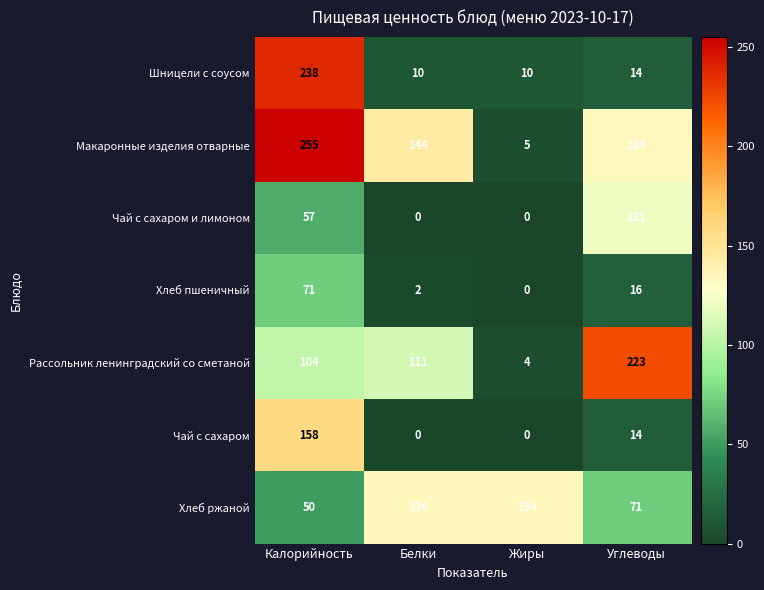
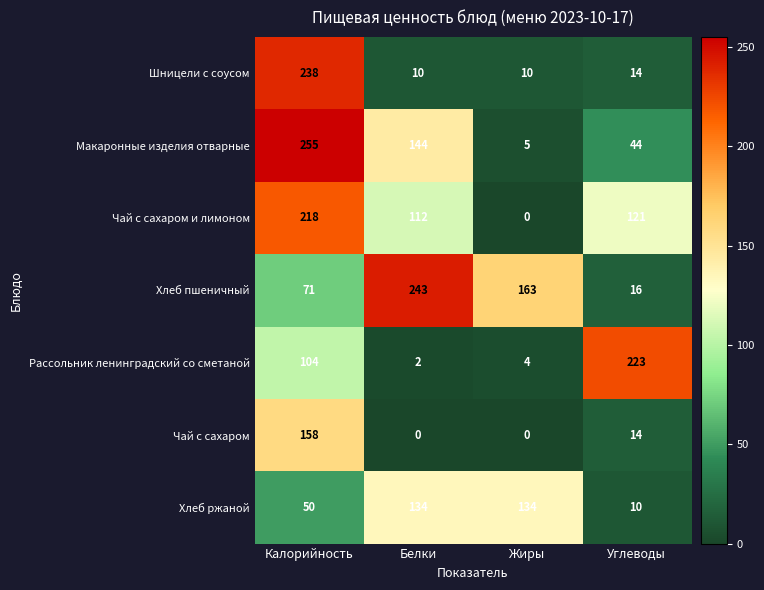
  {
    "Шницели с соусом": {
      "Калорийность": 238,
      "Белки": 10,
      "Жиры": 10,
      "Углеводы": 14
    },
    "Макаронные изделия отварные": {
      "Калорийность": 255,
      "Белки": 144,
      "Жиры": 5,
-     "Углеводы": 133
+     "Углеводы": 44
    },
    "Чай с сахаром и лимоном": {
-     "Калорийность": 57,
-     "Белки": 0,
+     "Калорийность": 218,
+     "Белки": 112,
      "Жиры": 0,
      "Углеводы": 121
    },
    "Хлеб пшеничный": {
      "Калорийность": 71,
-     "Белки": 2,
-     "Жиры": 0,
+     "Белки": 243,
+     "Жиры": 163,
      "Углеводы": 16
    },
    "Рассольник ленинградский со сметаной": {
      "Калорийность": 104,
-     "Белки": 111,
+     "Белки": 2,
      "Жиры": 4,
      "Углеводы": 223
    },
    "Чай с сахаром": {
      "Калорийность": 158,
      "Белки": 0,
      "Жиры": 0,
      "Углеводы": 14
    },
    "Хлеб ржаной": {
      "Калорийность": 50,
      "Белки": 134,
      "Жиры": 134,
-     "Углеводы": 71
+     "Углеводы": 10
    }
  }
